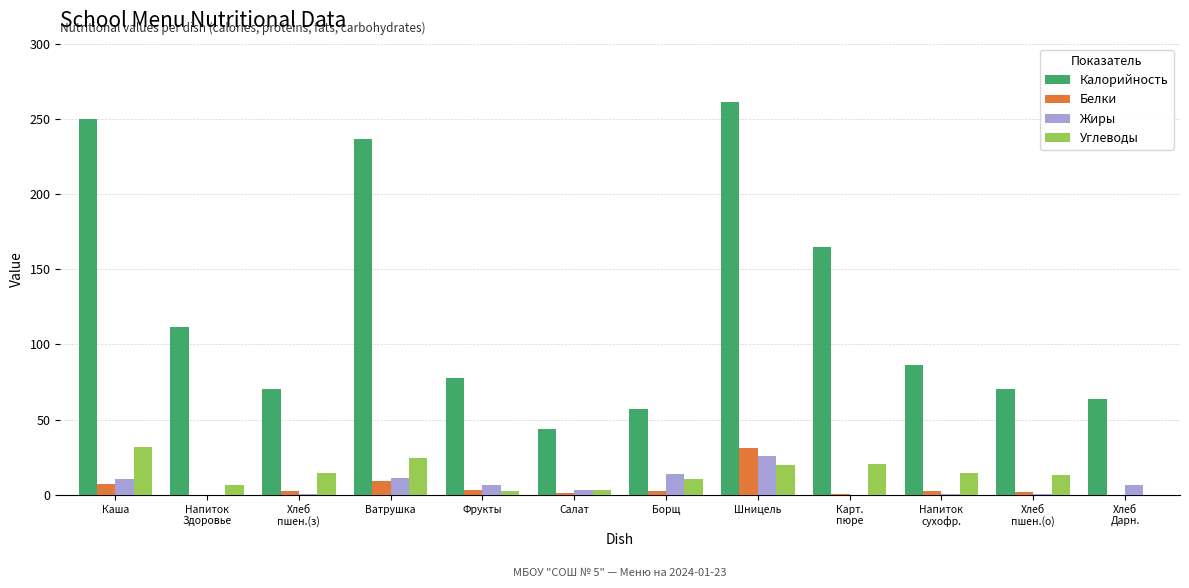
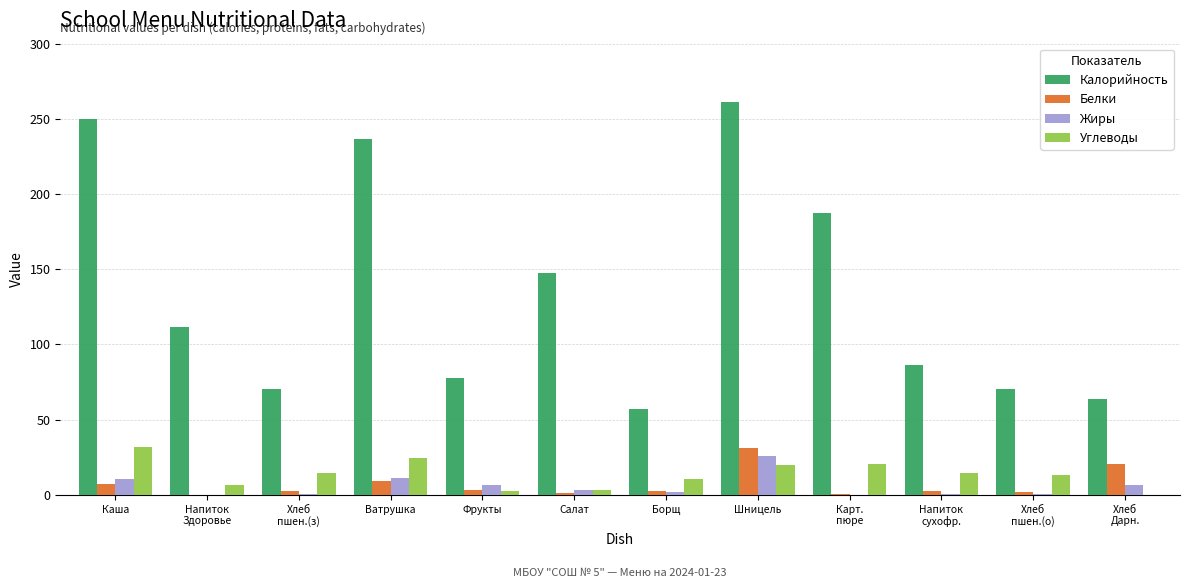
  {
    "Калорийность": {
      "Каша": 250,
      "Напиток Здоровье": 111,
      "Хлеб пшен.(з)": 70,
      "Ватрушка": 237,
      "Фрукты": 77,
-     "Салат": 44,
+     "Салат": 147,
      "Борщ": 57,
      "Шницель": 261,
-     "Карт. пюре": 165,
+     "Карт. пюре": 188,
      "Напиток сухофр.": 87,
      "Хлеб пшен.(о)": 70,
      "Хлеб Дарн.": 64
    },
    "Белки": {
      "Каша": 7,
      "Хлеб пшен.(з)": 2,
      "Ватрушка": 9,
      "Фрукты": 3,
      "Борщ": 2,
      "Шницель": 31,
      "Напиток сухофр.": 2,
      "Хлеб пшен.(о)": 2,
-     "Хлеб Дарн.": 0
+     "Хлеб Дарн.": 21
    },
    "Жиры": {
      "Каша": 11,
      "Ватрушка": 11,
      "Фрукты": 6,
      "Салат": 3,
-     "Борщ": 13,
+     "Борщ": 2,
      "Шницель": 26,
      "Хлеб Дарн.": 7
    },
    "Углеводы": {
      "Каша": 32,
      "Напиток Здоровье": 6,
      "Хлеб пшен.(з)": 15,
      "Ватрушка": 25,
      "Фрукты": 2,
      "Салат": 3,
      "Борщ": 10,
      "Шницель": 20,
      "Карт. пюре": 21,
      "Напиток сухофр.": 15,
      "Хлеб пшен.(о)": 13,
      "Хлеб Дарн.": 0
    }
  }
